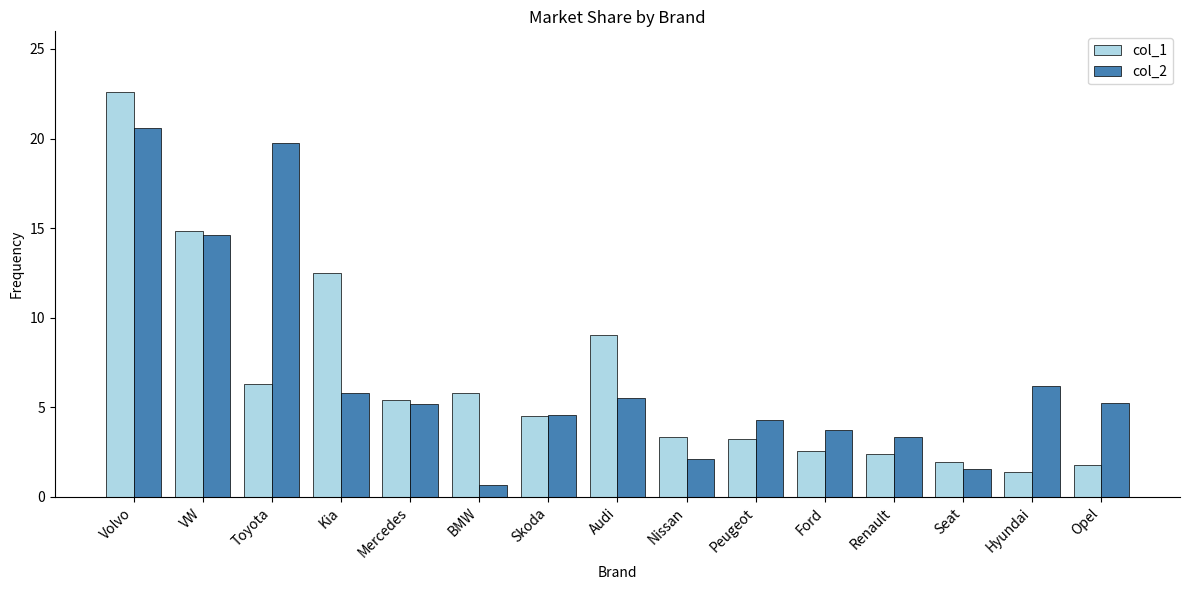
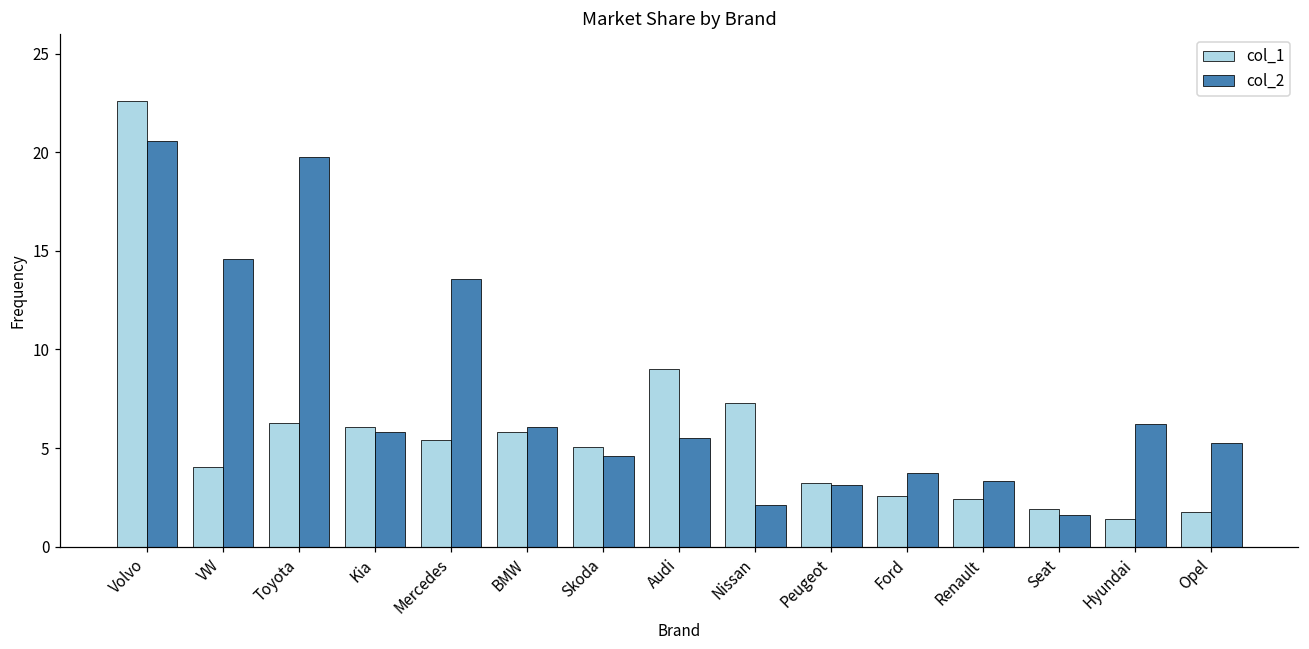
  {
    "col_1": {
      "Volvo": 22.6,
-     "VW": 14.8,
+     "VW": 4.0,
      "Toyota": 6.3,
-     "Kia": 12.5,
+     "Kia": 6.1,
      "Mercedes": 5.4,
      "BMW": 5.8,
-     "Skoda": 4.5,
+     "Skoda": 5.0,
      "Audi": 9.0,
-     "Nissan": 3.3,
+     "Nissan": 7.3,
      "Peugeot": 3.2,
      "Ford": 2.6,
      "Renault": 2.4,
      "Seat": 1.9,
      "Hyundai": 1.4,
      "Opel": 1.8
    },
    "col_2": {
      "Volvo": 20.6,
      "VW": 14.6,
      "Toyota": 19.8,
      "Kia": 5.8,
-     "Mercedes": 5.2,
-     "BMW": 0.7,
+     "Mercedes": 13.6,
+     "BMW": 6.0,
      "Skoda": 4.6,
      "Audi": 5.5,
      "Nissan": 2.1,
-     "Peugeot": 4.3,
+     "Peugeot": 3.1,
      "Ford": 3.7,
      "Renault": 3.3,
      "Seat": 1.6,
      "Hyundai": 6.2,
      "Opel": 5.3
    }
  }
